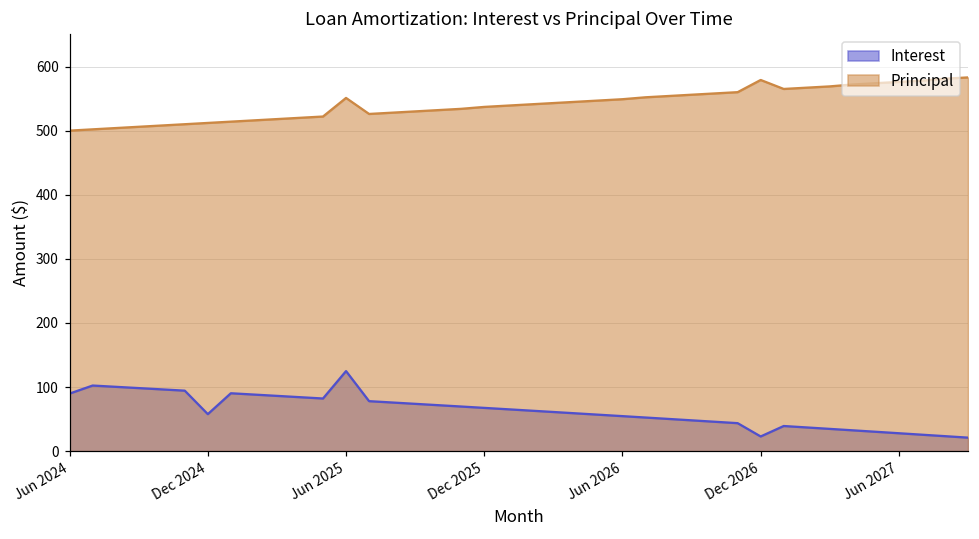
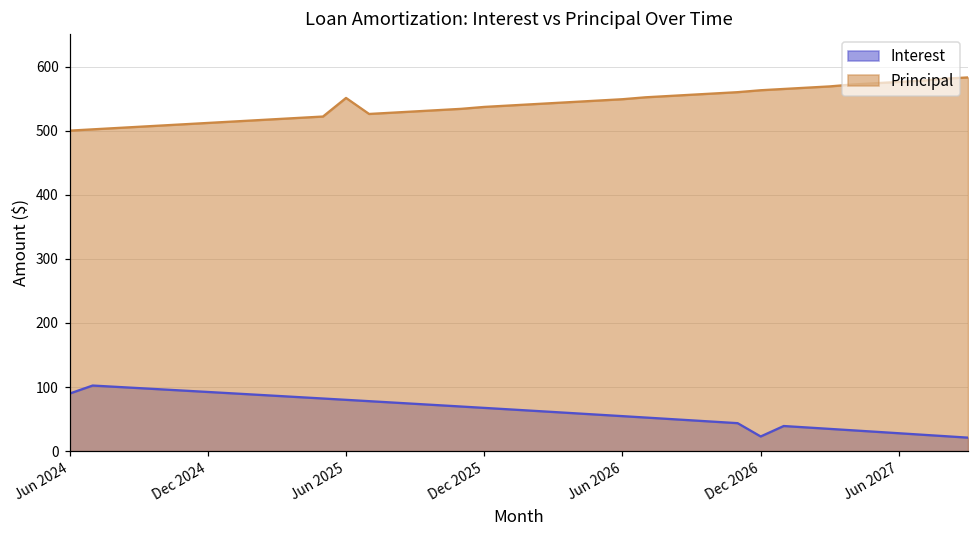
  {
    "Interest": {
      "Jun 2024": 90,
-     "Dec 2024": 60,
-     "Jun 2025": 120,
+     "Dec 2024": 90,
+     "Jun 2025": 80,
      "Dec 2025": 70,
      "Jun 2026": 50,
      "Dec 2026": 20,
      "Jun 2027": 30
    },
    "Principal": {
      "Jun 2024": 500,
      "Dec 2024": 510,
      "Jun 2025": 550,
      "Dec 2025": 540,
      "Jun 2026": 550,
-     "Dec 2026": 580
+     "Dec 2026": 560
    }
  }
